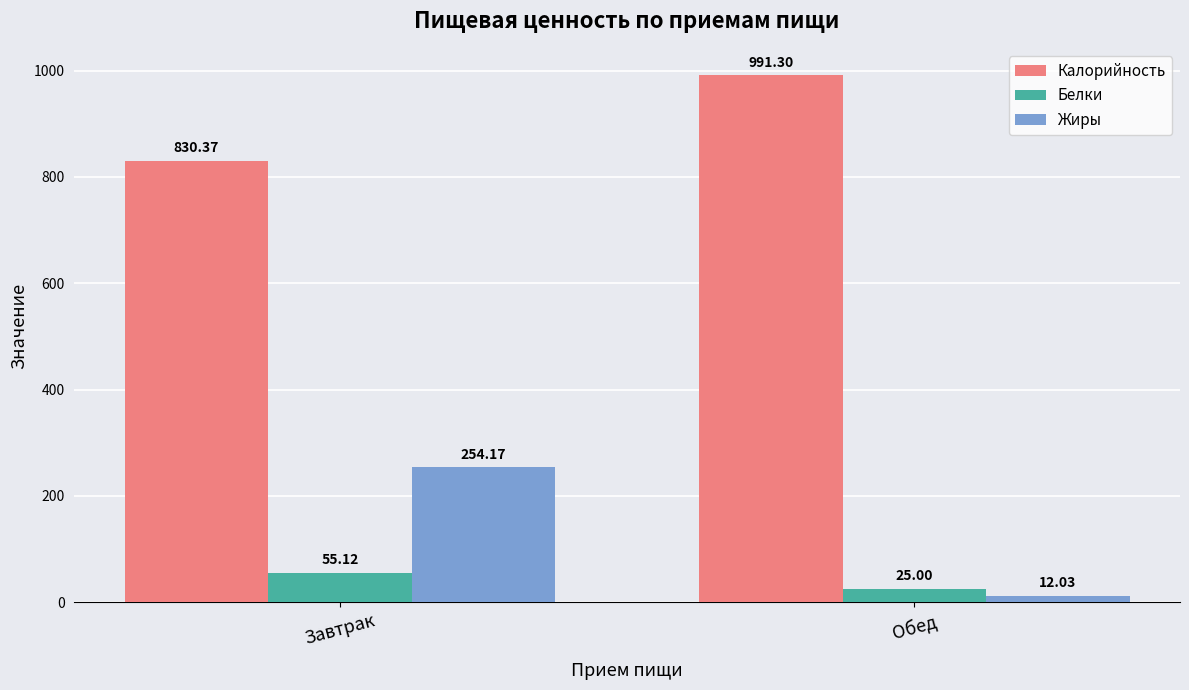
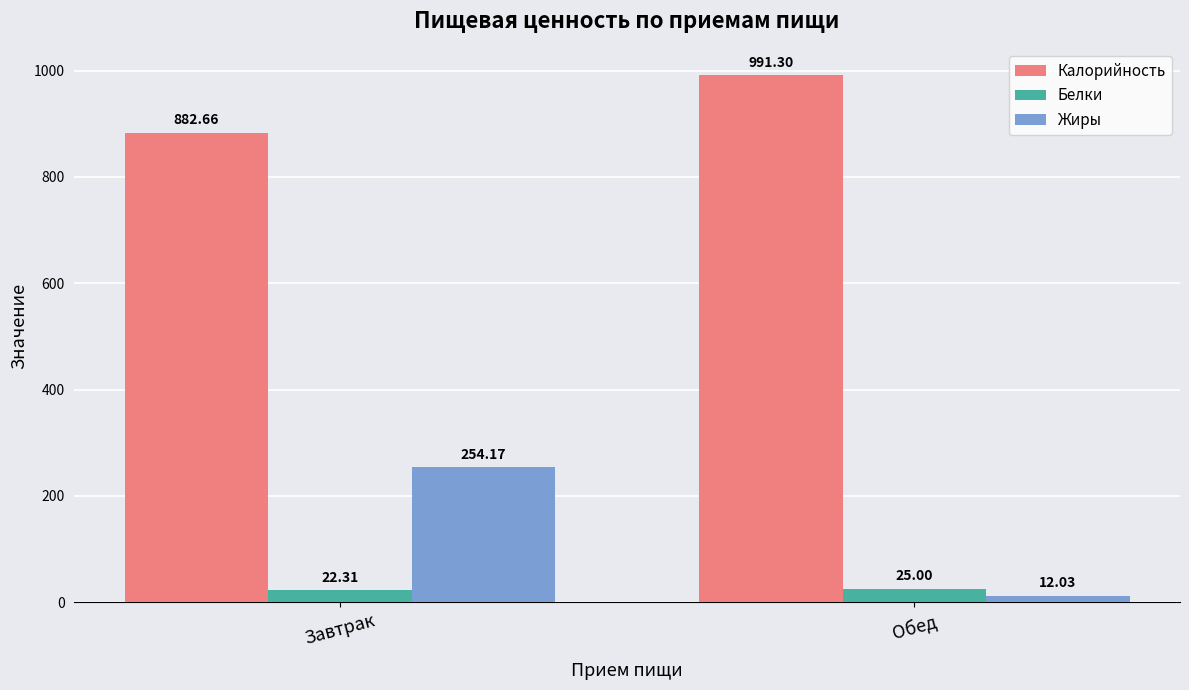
  {
    "Калорийность": {
-     "Завтрак": 830.37,
+     "Завтрак": 882.66,
      "Обед": 991.30
    },
    "Белки": {
-     "Завтрак": 55.12,
+     "Завтрак": 22.31,
      "Обед": 25.00
    },
    "Жиры": {
      "Завтрак": 254.17,
      "Обед": 12.03
    }
  }
